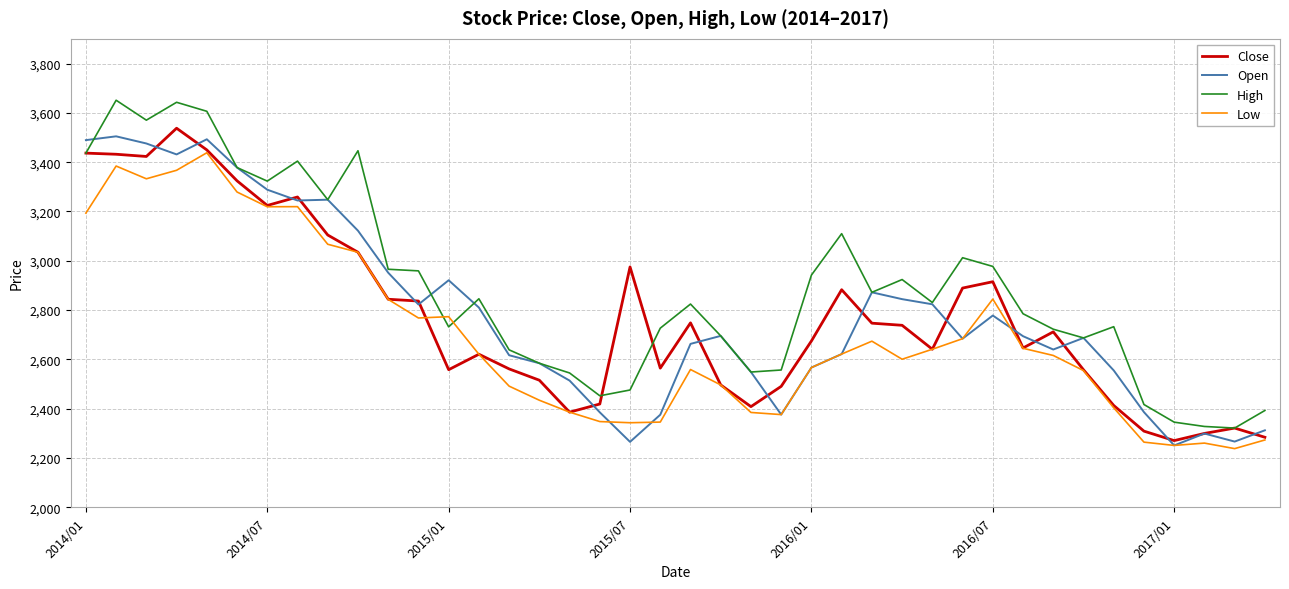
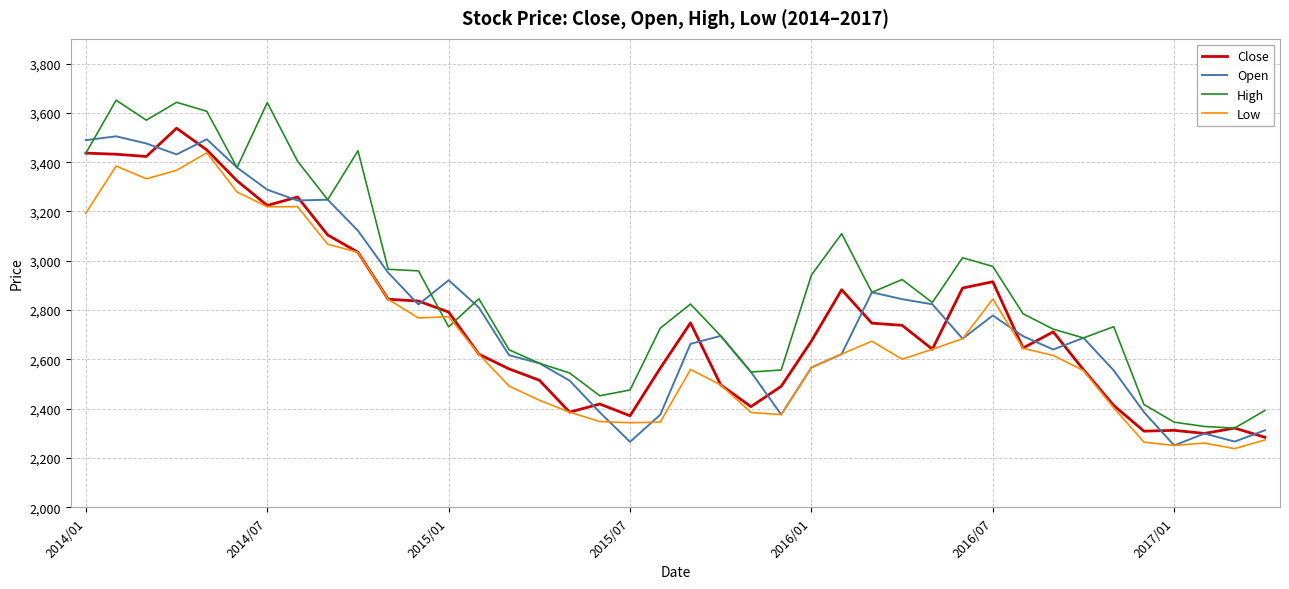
  {
    "Close": {
-     "2015/01": "2,560",
-     "2015/07": "2,980",
+     "2015/01": "2,790",
+     "2015/07": "2,370",
      "2016/01": "2,670",
      "2016/07": "2,920",
-     "2017/01": "2,270"
+     "2017/01": "2,310"
    },
    "Open": {
      "2014/01": "3,490",
      "2014/07": "3,290",
      "2015/01": "2,920",
      "2015/07": "2,270",
      "2016/07": "2,780"
    },
    "High": {
-     "2014/07": "3,320",
+     "2014/07": "3,640",
      "2015/01": "2,730",
      "2015/07": "2,480",
      "2016/01": "2,940",
      "2016/07": "2,980",
      "2017/01": "2,350"
    },
    "Low": {
      "2014/01": "3,190",
      "2015/01": "2,770",
      "2015/07": "2,340",
      "2016/07": "2,840"
    }
  }
